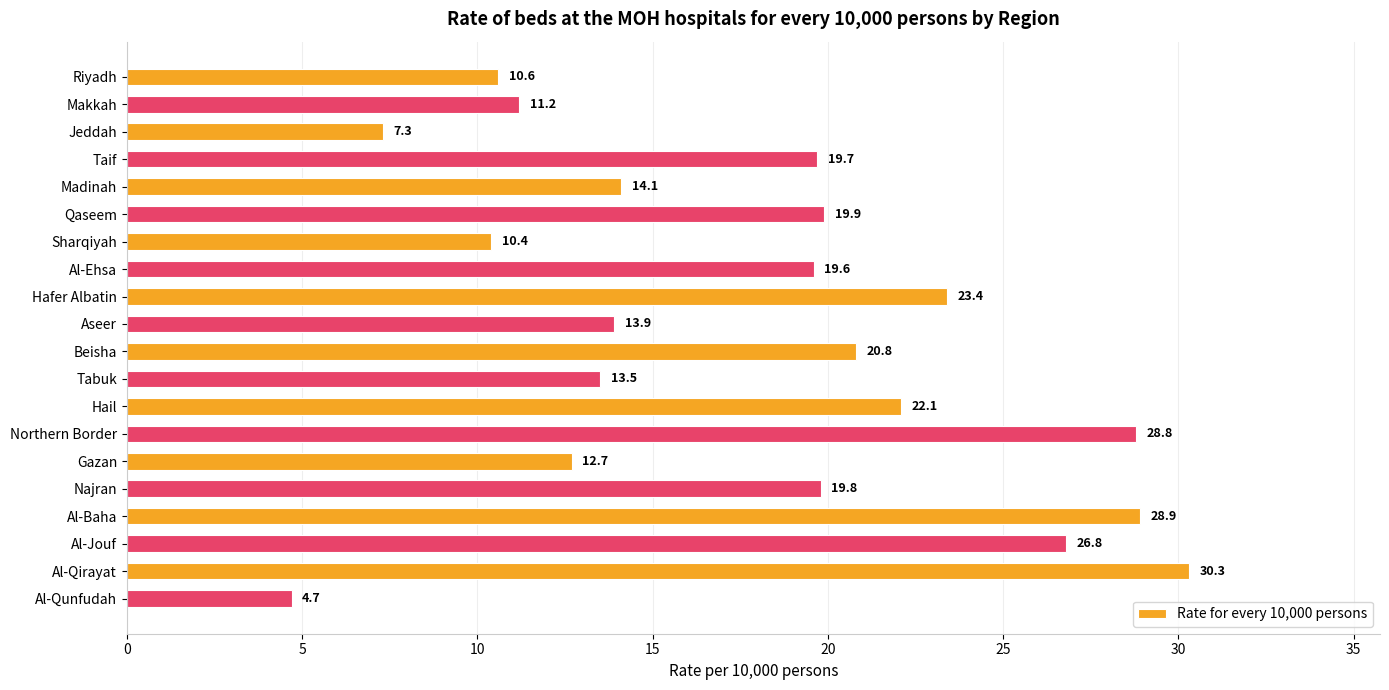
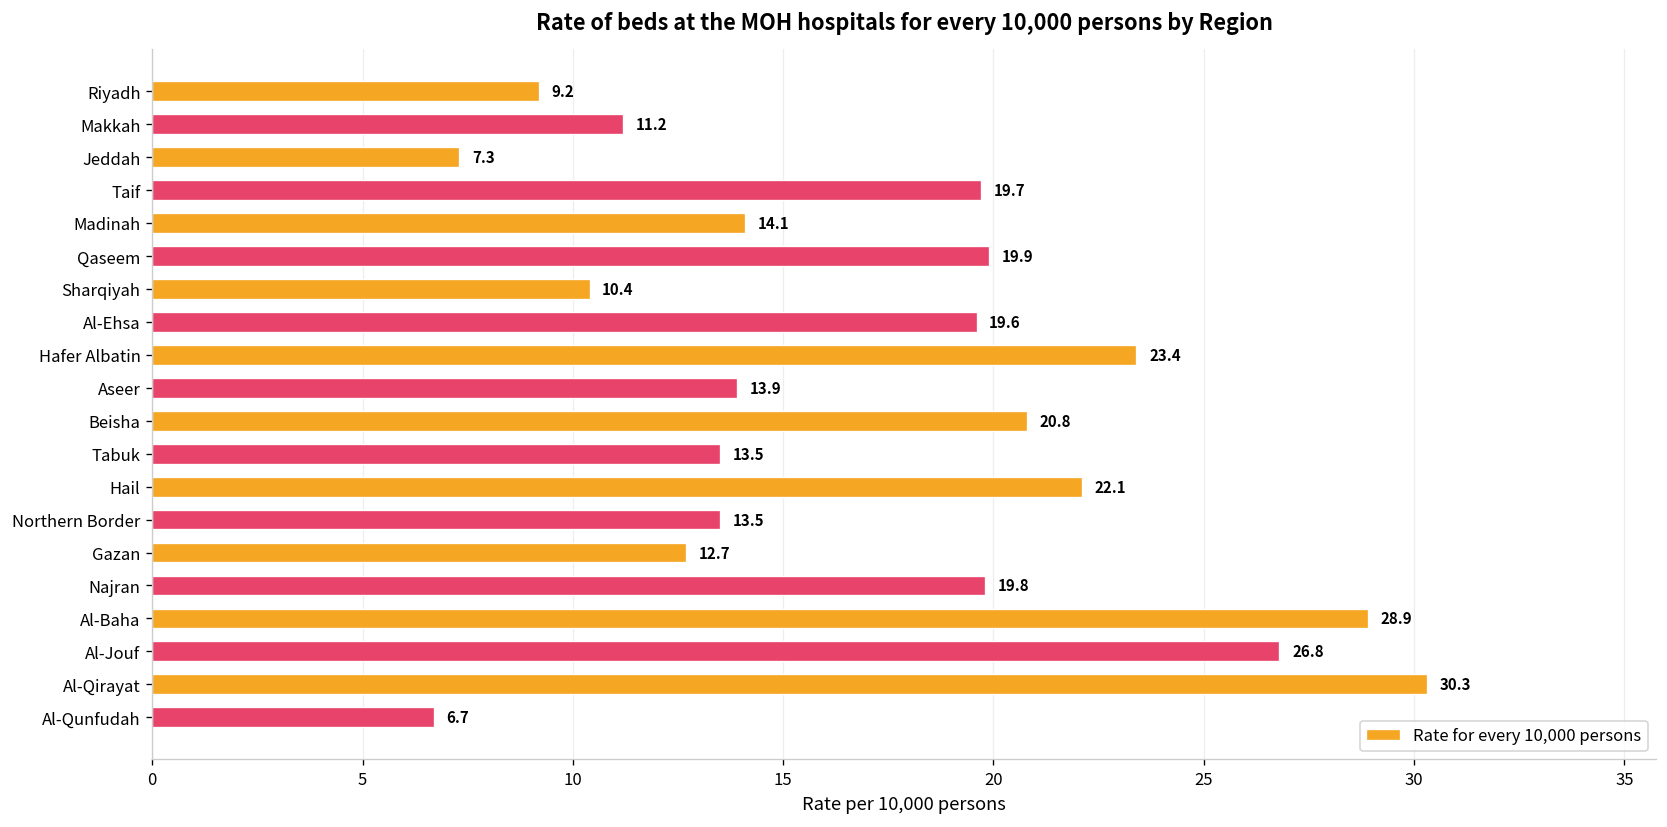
  {
-   "Riyadh": 10.6,
+   "Riyadh": 9.2,
    "Makkah": 11.2,
    "Jeddah": 7.3,
    "Taif": 19.7,
    "Madinah": 14.1,
    "Qaseem": 19.9,
    "Sharqiyah": 10.4,
    "Al-Ehsa": 19.6,
    "Hafer Albatin": 23.4,
    "Aseer": 13.9,
    "Beisha": 20.8,
    "Tabuk": 13.5,
    "Hail": 22.1,
-   "Northern Border": 28.8,
+   "Northern Border": 13.5,
    "Gazan": 12.7,
    "Najran": 19.8,
    "Al-Baha": 28.9,
    "Al-Jouf": 26.8,
    "Al-Qirayat": 30.3,
-   "Al-Qunfudah": 4.7
+   "Al-Qunfudah": 6.7
  }
